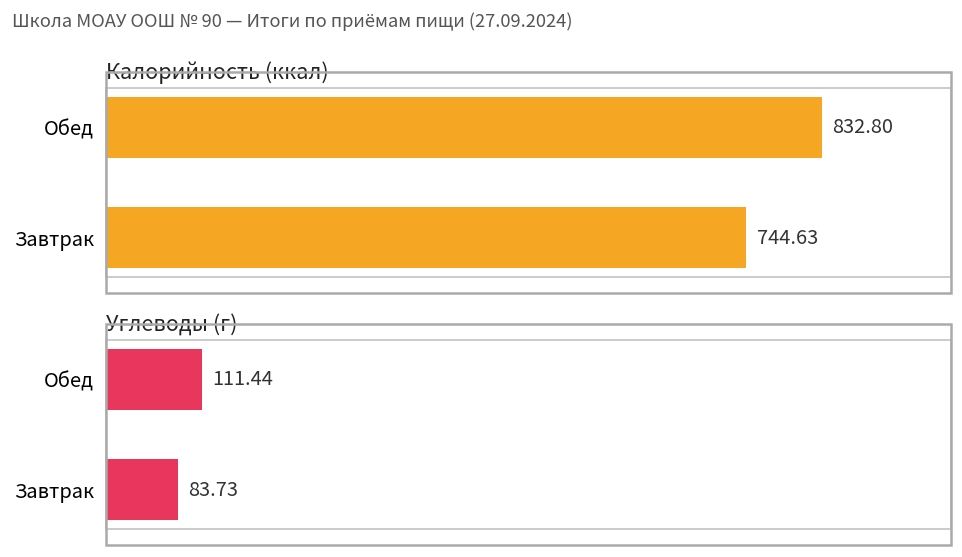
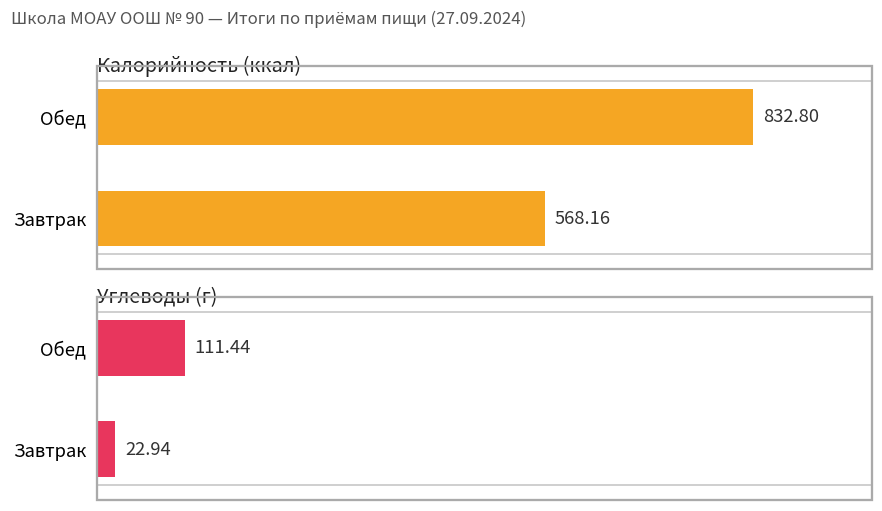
  {
    "Калорийность (ккал)": {
      "Обед": 832.80,
-     "Завтрак": 744.63
+     "Завтрак": 568.16
    },
    "Углеводы (г)": {
      "Обед": 111.44,
-     "Завтрак": 83.73
+     "Завтрак": 22.94
    }
  }
